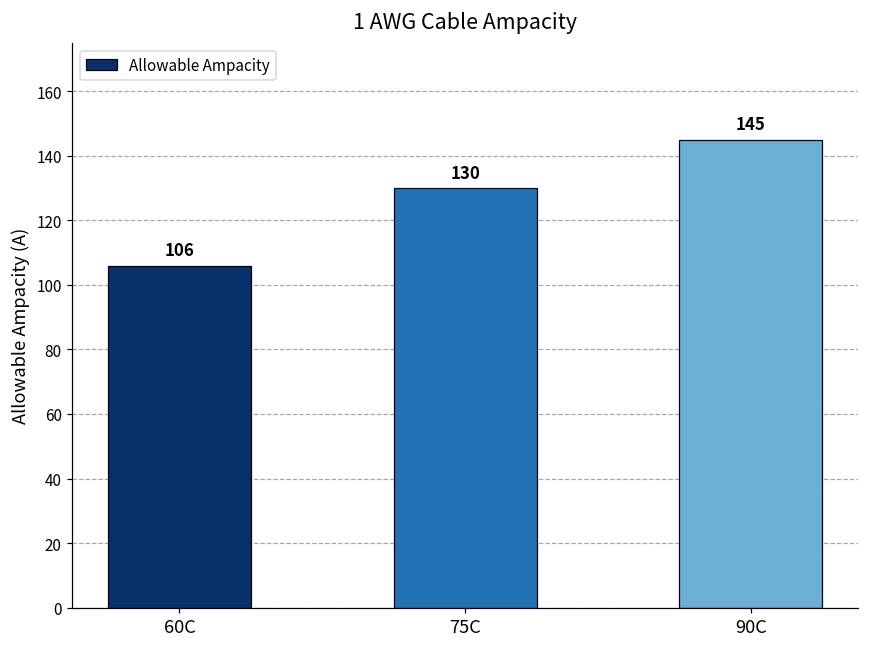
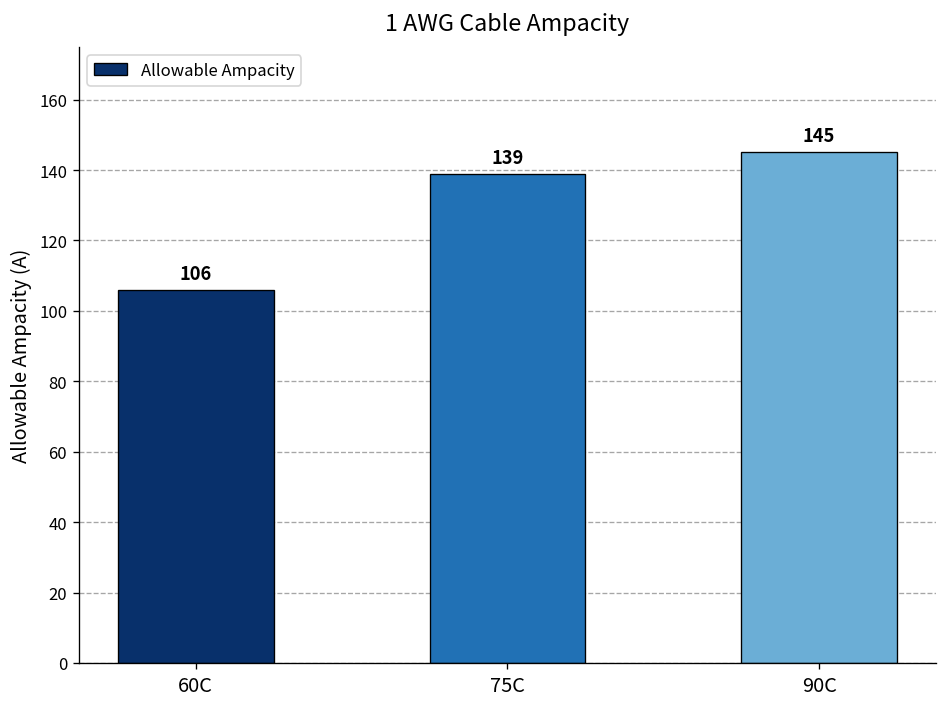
  {
    "60C": 106,
-   "75C": 130,
+   "75C": 139,
    "90C": 145
  }
